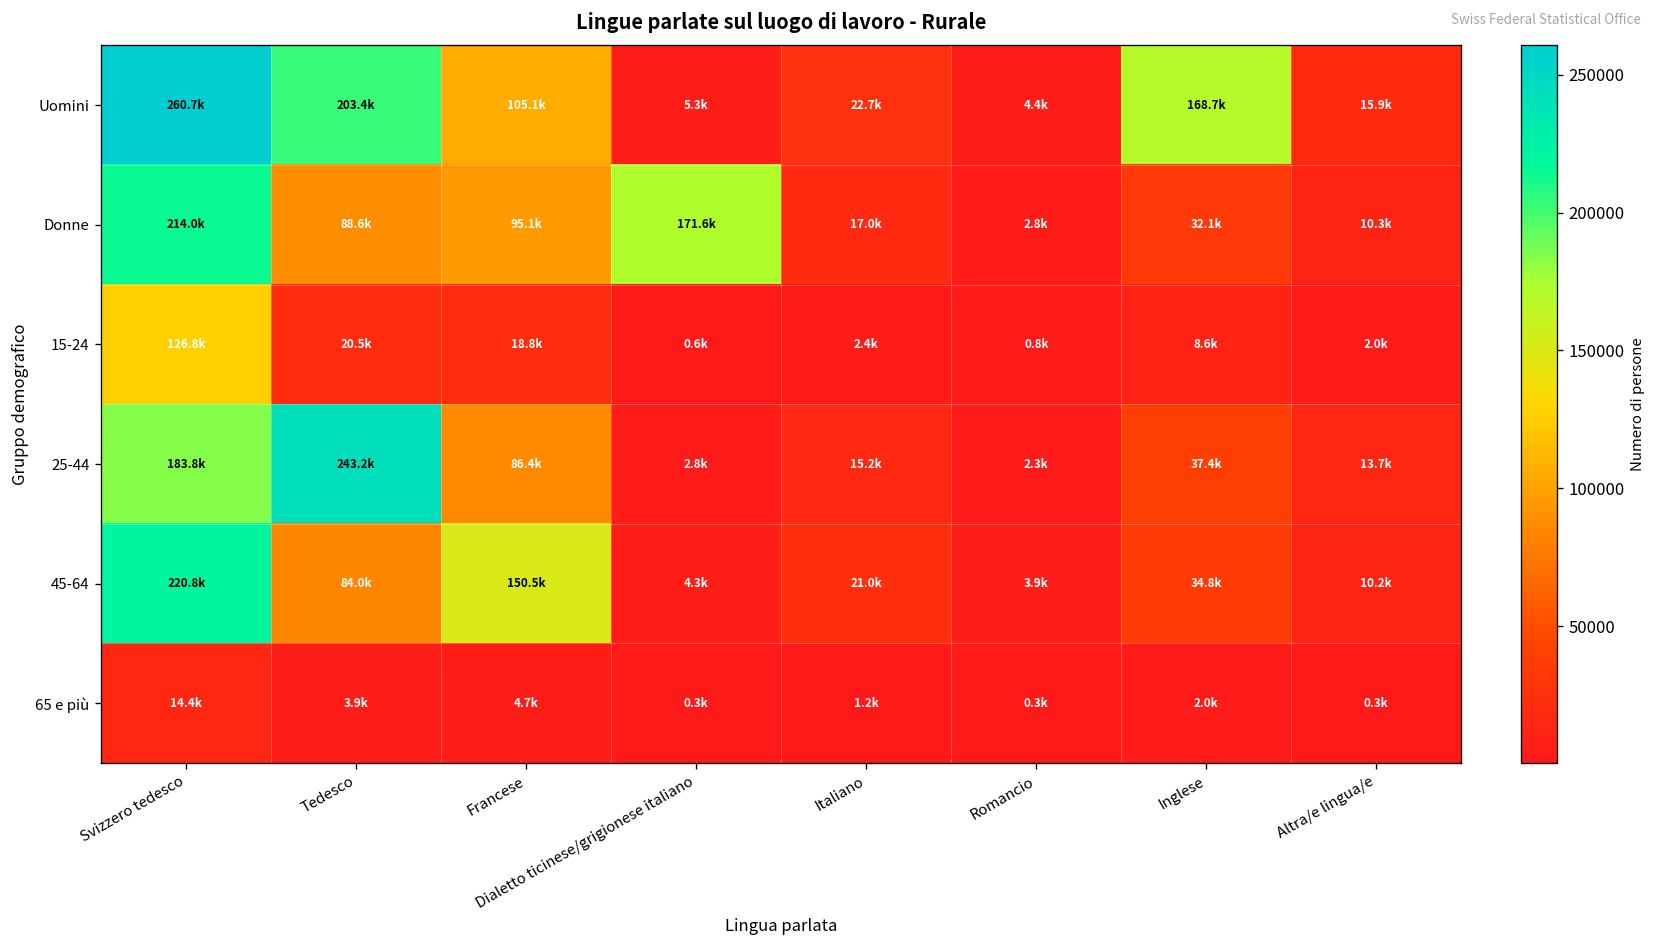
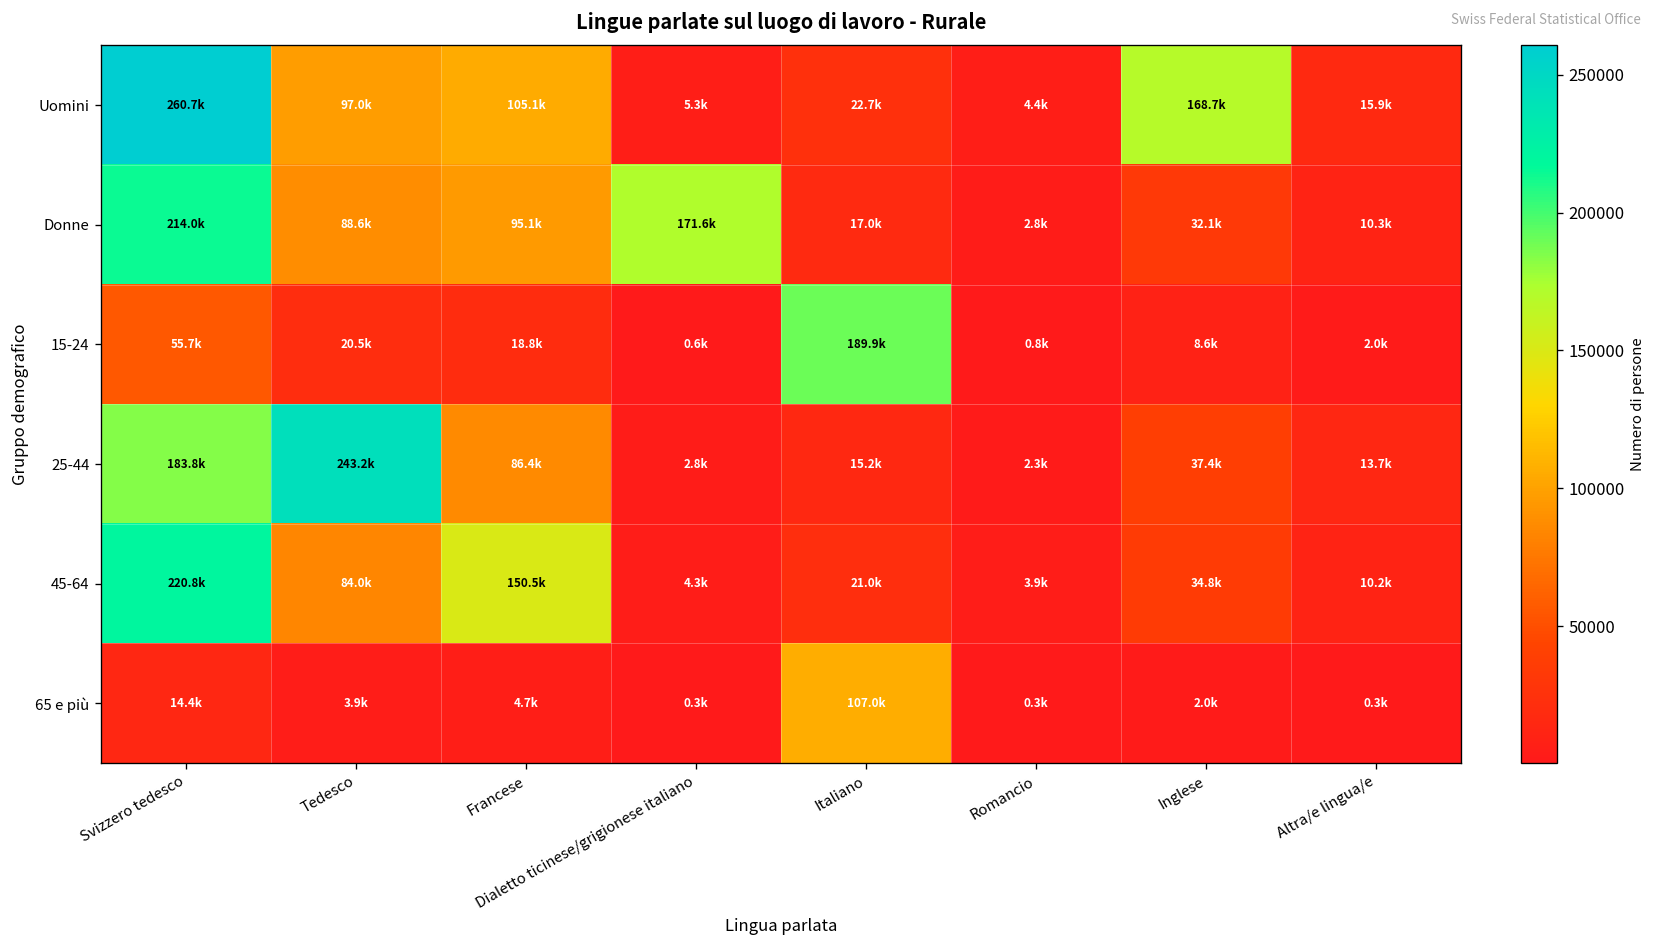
  {
    "Uomini": {
      "Svizzero tedesco": "260.7k",
-     "Tedesco": "203.4k",
+     "Tedesco": "97.0k",
      "Francese": "105.1k",
      "Dialetto ticinese/grigionese italiano": "5.3k",
      "Italiano": "22.7k",
      "Romancio": "4.4k",
      "Inglese": "168.7k",
      "Altra/e lingua/e": "15.9k"
    },
    "Donne": {
      "Svizzero tedesco": "214.0k",
      "Tedesco": "88.6k",
      "Francese": "95.1k",
      "Dialetto ticinese/grigionese italiano": "171.6k",
      "Italiano": "17.0k",
      "Romancio": "2.8k",
      "Inglese": "32.1k",
      "Altra/e lingua/e": "10.3k"
    },
    "15-24": {
-     "Svizzero tedesco": "126.8k",
+     "Svizzero tedesco": "55.7k",
      "Tedesco": "20.5k",
      "Francese": "18.8k",
      "Dialetto ticinese/grigionese italiano": "0.6k",
-     "Italiano": "2.4k",
+     "Italiano": "189.9k",
      "Romancio": "0.8k",
      "Inglese": "8.6k",
      "Altra/e lingua/e": "2.0k"
    },
    "25-44": {
      "Svizzero tedesco": "183.8k",
      "Tedesco": "243.2k",
      "Francese": "86.4k",
      "Dialetto ticinese/grigionese italiano": "2.8k",
      "Italiano": "15.2k",
      "Romancio": "2.3k",
      "Inglese": "37.4k",
      "Altra/e lingua/e": "13.7k"
    },
    "45-64": {
      "Svizzero tedesco": "220.8k",
      "Tedesco": "84.0k",
      "Francese": "150.5k",
      "Dialetto ticinese/grigionese italiano": "4.3k",
      "Italiano": "21.0k",
      "Romancio": "3.9k",
      "Inglese": "34.8k",
      "Altra/e lingua/e": "10.2k"
    },
    "65 e più": {
      "Svizzero tedesco": "14.4k",
      "Tedesco": "3.9k",
      "Francese": "4.7k",
      "Dialetto ticinese/grigionese italiano": "0.3k",
-     "Italiano": "1.2k",
+     "Italiano": "107.0k",
      "Romancio": "0.3k",
      "Inglese": "2.0k",
      "Altra/e lingua/e": "0.3k"
    }
  }
